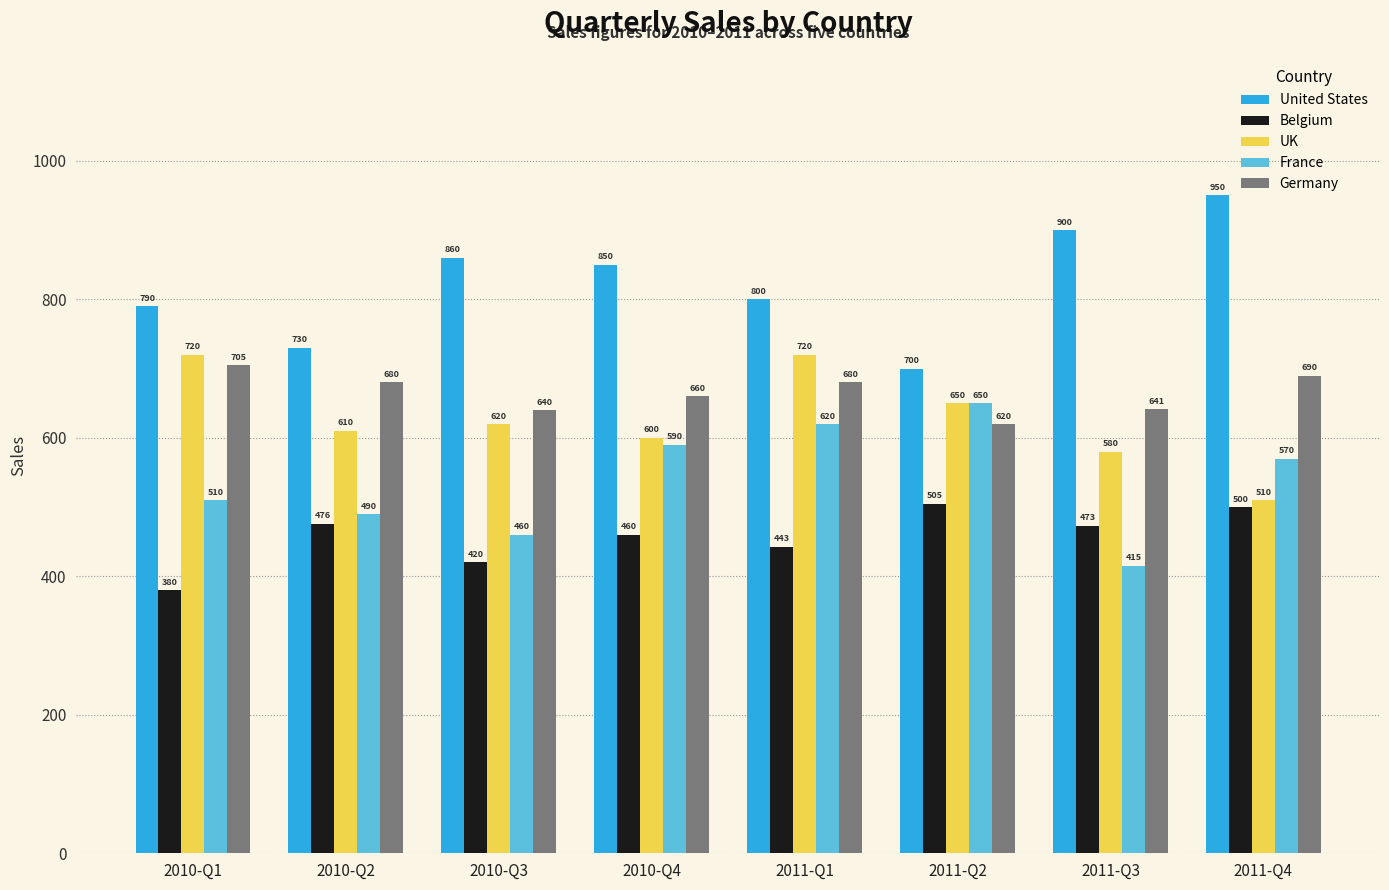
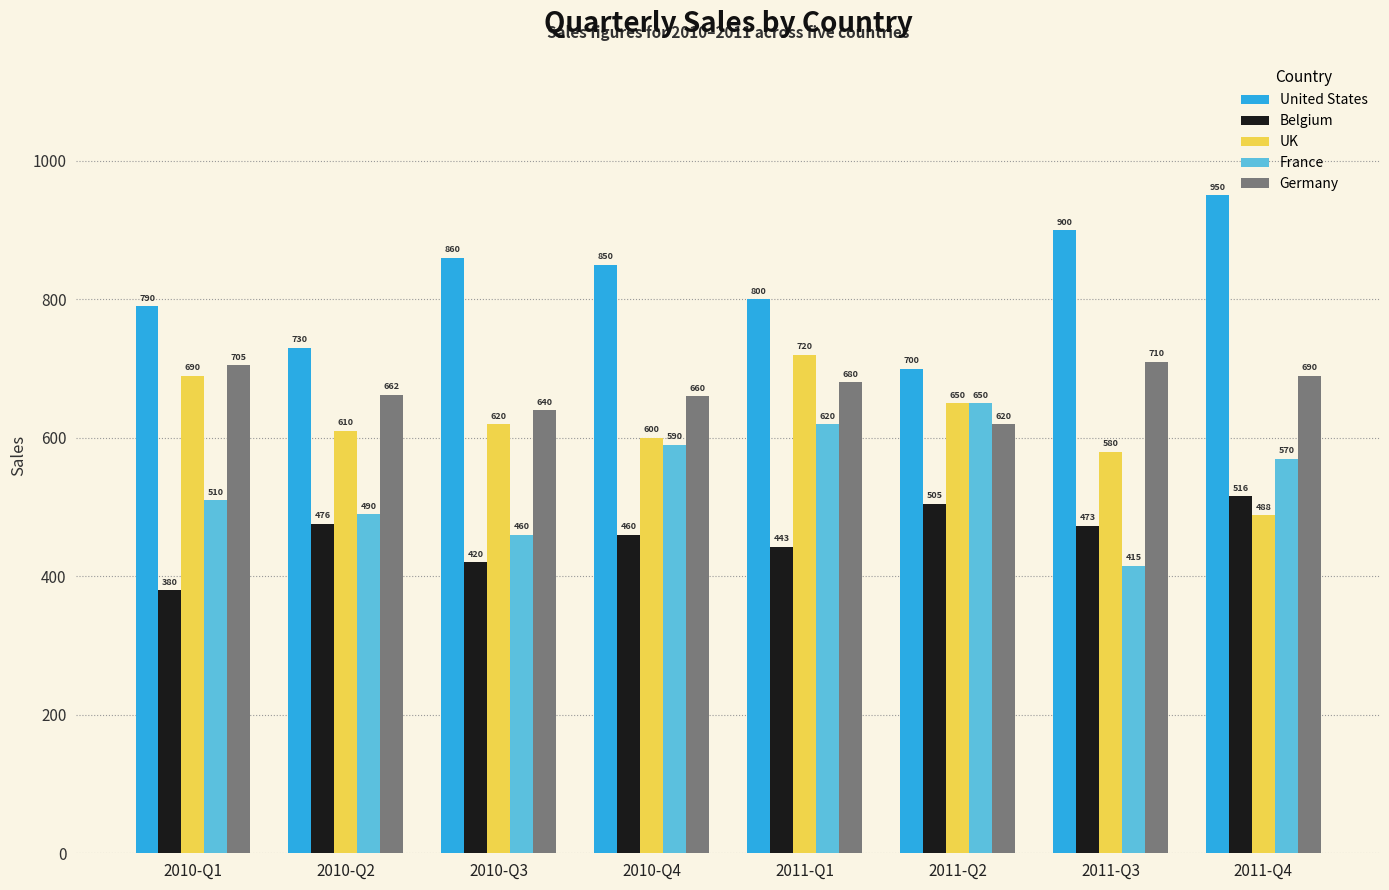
  {
    "Belgium": {
      "2010-Q1": 380,
      "2010-Q2": 476,
      "2010-Q3": 420,
      "2010-Q4": 460,
      "2011-Q1": 443,
      "2011-Q2": 505,
      "2011-Q3": 473,
-     "2011-Q4": 500
+     "2011-Q4": 516
    },
    "UK": {
-     "2010-Q1": 720,
+     "2010-Q1": 690,
      "2010-Q2": 610,
      "2010-Q3": 620,
      "2010-Q4": 600,
      "2011-Q1": 720,
      "2011-Q2": 650,
      "2011-Q3": 580,
-     "2011-Q4": 510
+     "2011-Q4": 488
    },
    "Germany": {
      "2010-Q1": 705,
-     "2010-Q2": 680,
+     "2010-Q2": 662,
      "2010-Q3": 640,
      "2010-Q4": 660,
      "2011-Q1": 680,
      "2011-Q2": 620,
-     "2011-Q3": 641,
+     "2011-Q3": 710,
      "2011-Q4": 690
    }
  }
